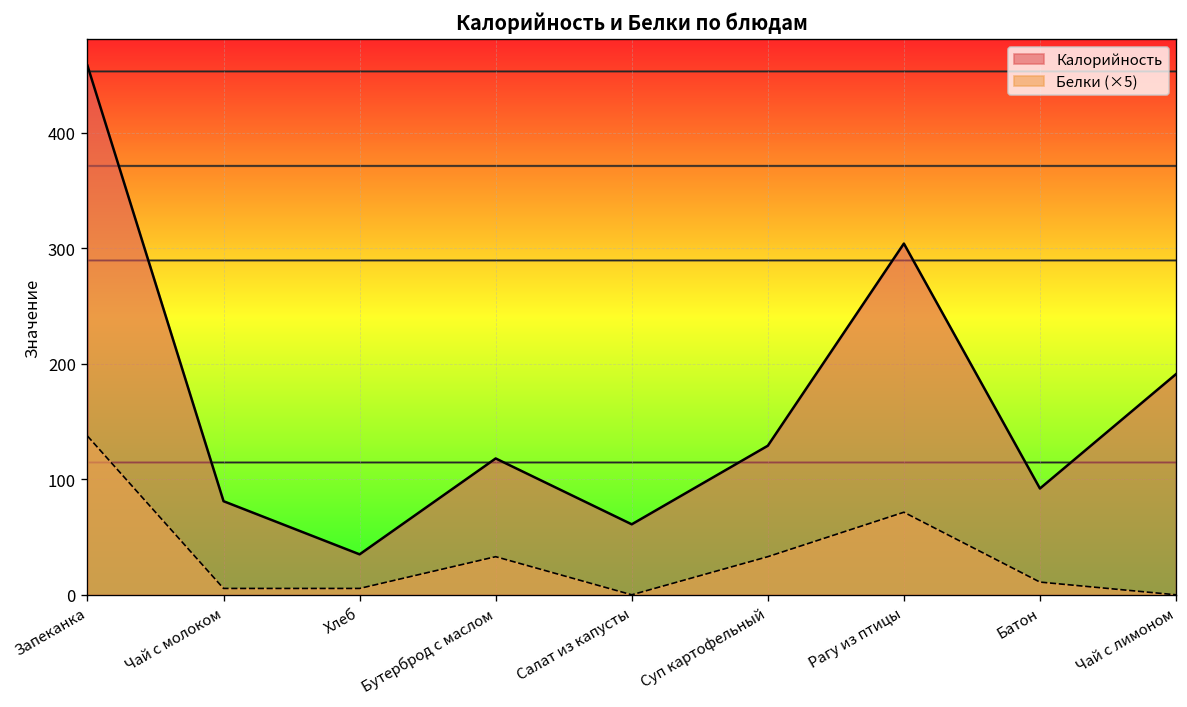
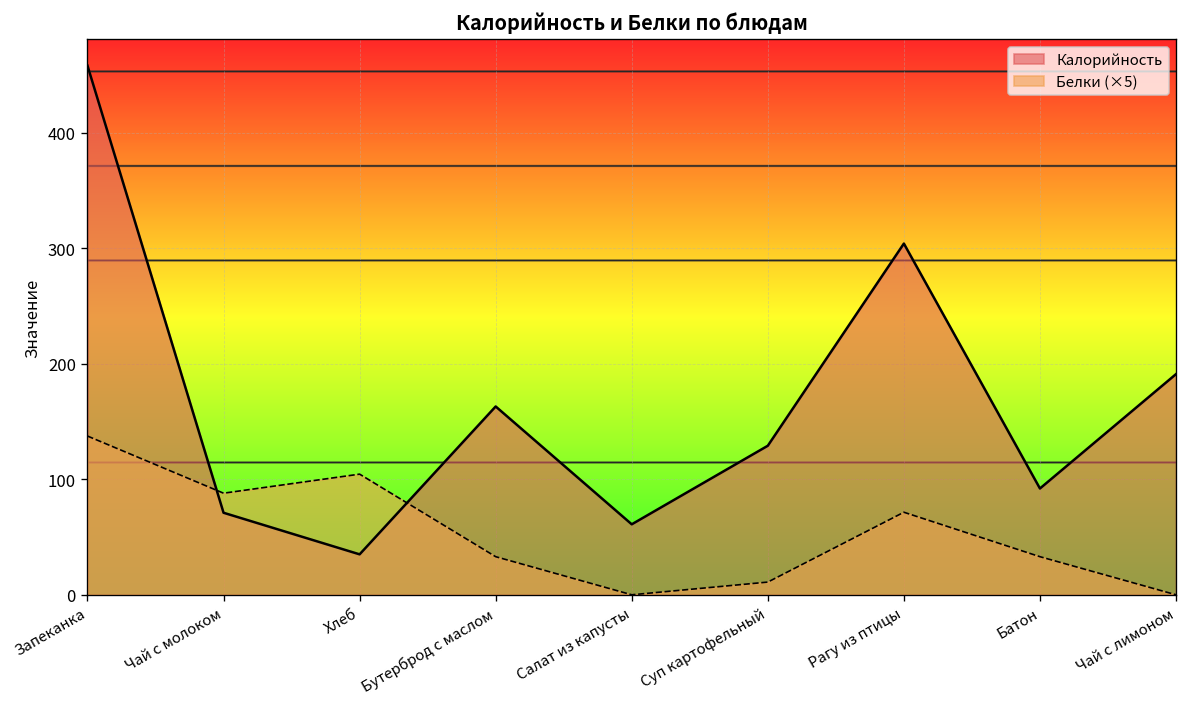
  {
    "Калорийность": {
      "Запеканка": 460,
-     "Чай с молоком": 80,
+     "Чай с молоком": 70,
      "Хлеб": 40,
-     "Бутерброд с маслом": 120,
+     "Бутерброд с маслом": 160,
      "Салат из капусты": 60,
      "Суп картофельный": 130,
      "Рагу из птицы": 300,
      "Батон": 90,
      "Чай с лимоном": 190
    },
    "Белки (×5)": {
      "Запеканка": 140,
-     "Чай с молоком": 10,
-     "Хлеб": 10,
+     "Чай с молоком": 90,
+     "Хлеб": 100,
      "Бутерброд с маслом": 30,
      "Салат из капусты": 0,
-     "Суп картофельный": 30,
+     "Суп картофельный": 10,
      "Рагу из птицы": 70,
-     "Батон": 10,
+     "Батон": 30,
      "Чай с лимоном": 0
    }
  }
